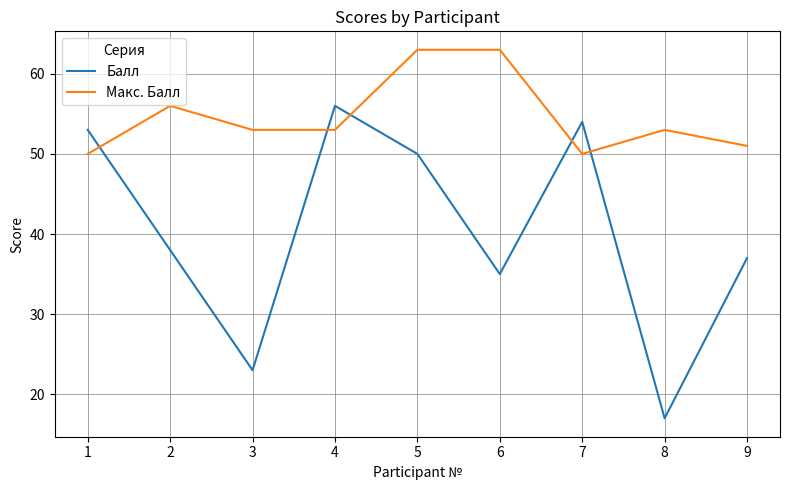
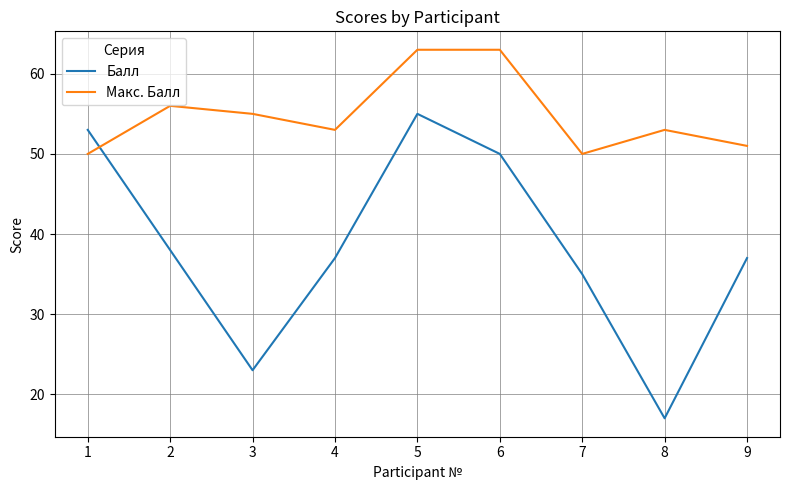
  {
    "Балл": {
      "1": 53,
      "2": 38,
      "3": 23,
-     "4": 56,
-     "5": 50,
-     "6": 35,
-     "7": 54,
+     "4": 37,
+     "5": 55,
+     "6": 50,
+     "7": 35,
      "8": 17,
      "9": 37
    },
    "Макс. Балл": {
      "1": 50,
      "2": 56,
-     "3": 53,
+     "3": 55,
      "4": 53,
      "5": 63,
      "6": 63,
      "7": 50,
      "8": 53,
      "9": 51
    }
  }
